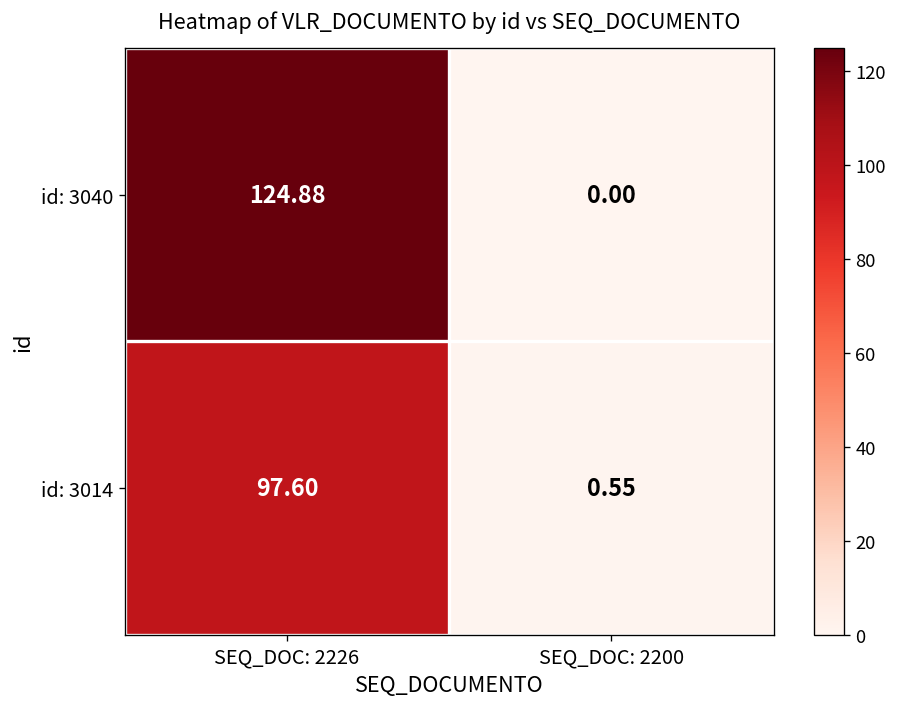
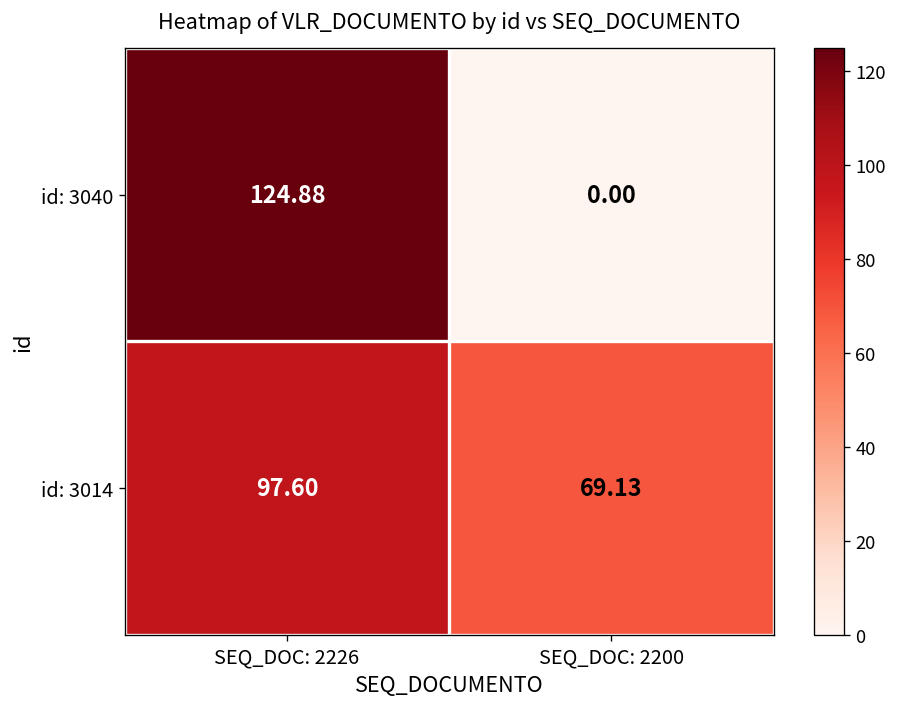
  {
    "id: 3040": {
      "SEQ_DOC: 2226": 124.88,
      "SEQ_DOC: 2200": 0.00
    },
    "id: 3014": {
      "SEQ_DOC: 2226": 97.60,
-     "SEQ_DOC: 2200": 0.55
+     "SEQ_DOC: 2200": 69.13
    }
  }
